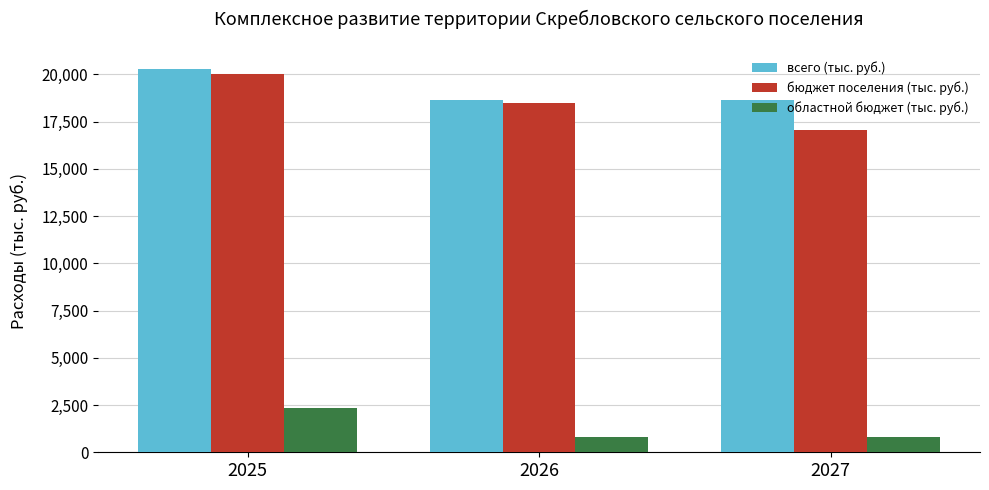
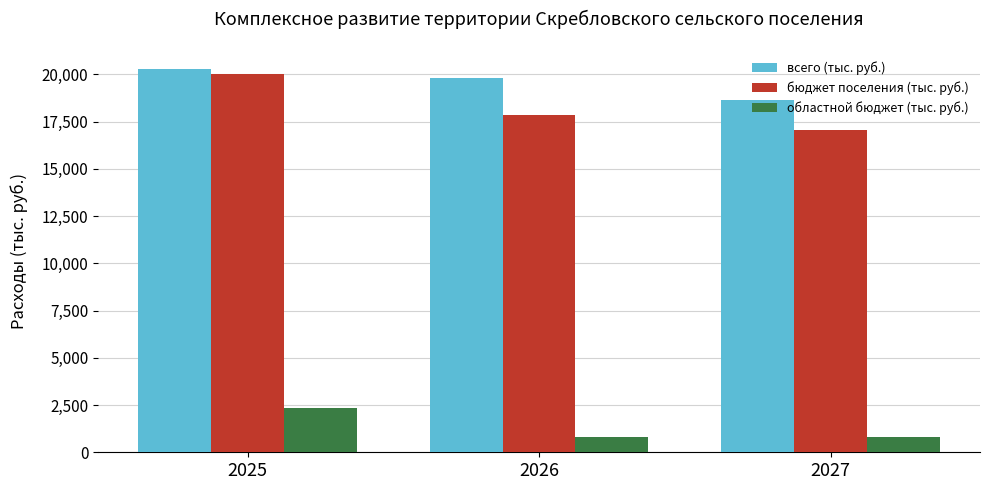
  {
    "всего (тыс. руб.)": {
      "2025": "20,300",
-     "2026": "18,700",
+     "2026": "19,800",
      "2027": "18,700"
    },
    "бюджет поселения (тыс. руб.)": {
      "2025": "20,000",
-     "2026": "18,500",
+     "2026": "17,800",
      "2027": "17,100"
    },
    "областной бюджет (тыс. руб.)": {
      "2025": "2,300",
      "2026": "800",
      "2027": "800"
    }
  }
